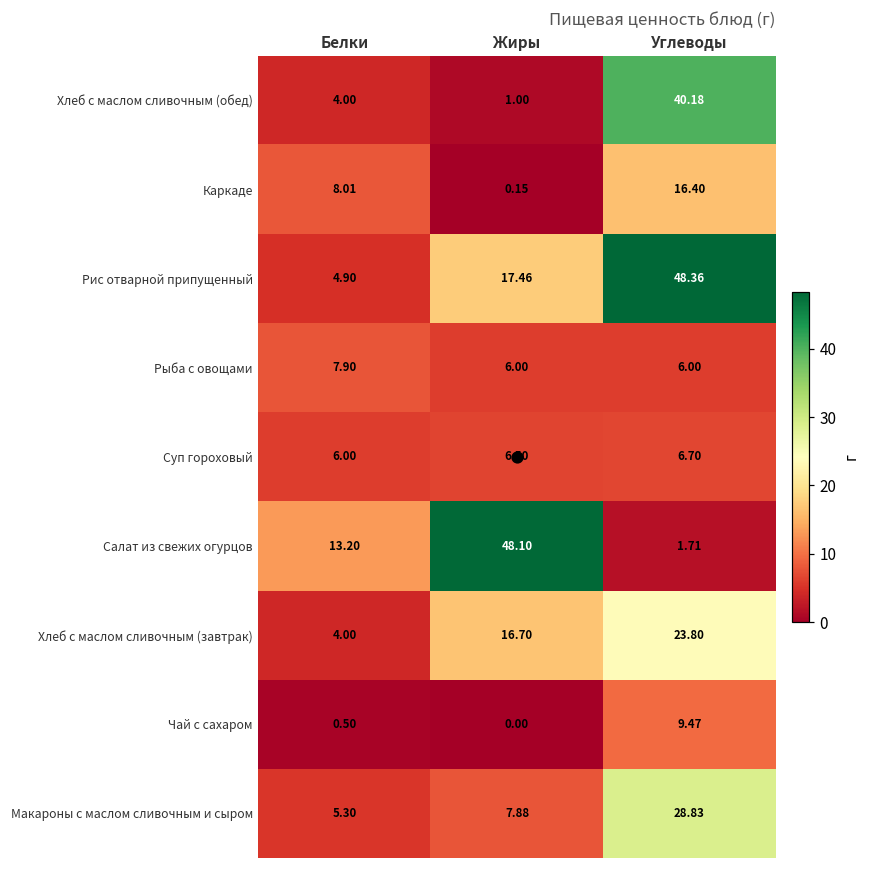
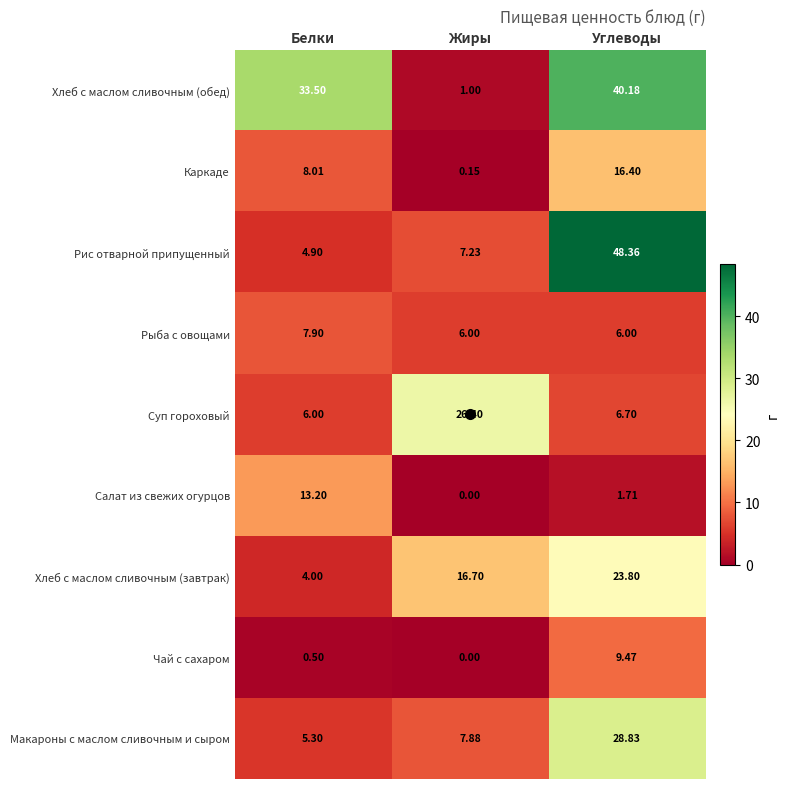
  {
    "Хлеб с маслом сливочным (обед)": {
-     "Белки": 4.00,
+     "Белки": 33.50,
      "Жиры": 1.00,
      "Углеводы": 40.18
    },
    "Каркаде": {
      "Белки": 8.01,
      "Жиры": 0.15,
      "Углеводы": 16.40
    },
    "Рис отварной припущенный": {
      "Белки": 4.90,
-     "Жиры": 17.46,
+     "Жиры": 7.23,
      "Углеводы": 48.36
    },
    "Рыба с овощами": {
      "Белки": 7.90,
      "Жиры": 6.00,
      "Углеводы": 6.00
    },
    "Суп гороховый": {
      "Белки": 6.00,
-     "Жиры": 6.50,
+     "Жиры": 26.40,
      "Углеводы": 6.70
    },
    "Салат из свежих огурцов": {
      "Белки": 13.20,
-     "Жиры": 48.10,
+     "Жиры": 0.00,
      "Углеводы": 1.71
    },
    "Хлеб с маслом сливочным (завтрак)": {
      "Белки": 4.00,
      "Жиры": 16.70,
      "Углеводы": 23.80
    },
    "Чай с сахаром": {
      "Белки": 0.50,
      "Жиры": 0.00,
      "Углеводы": 9.47
    },
    "Макароны с маслом сливочным и сыром": {
      "Белки": 5.30,
      "Жиры": 7.88,
      "Углеводы": 28.83
    }
  }
